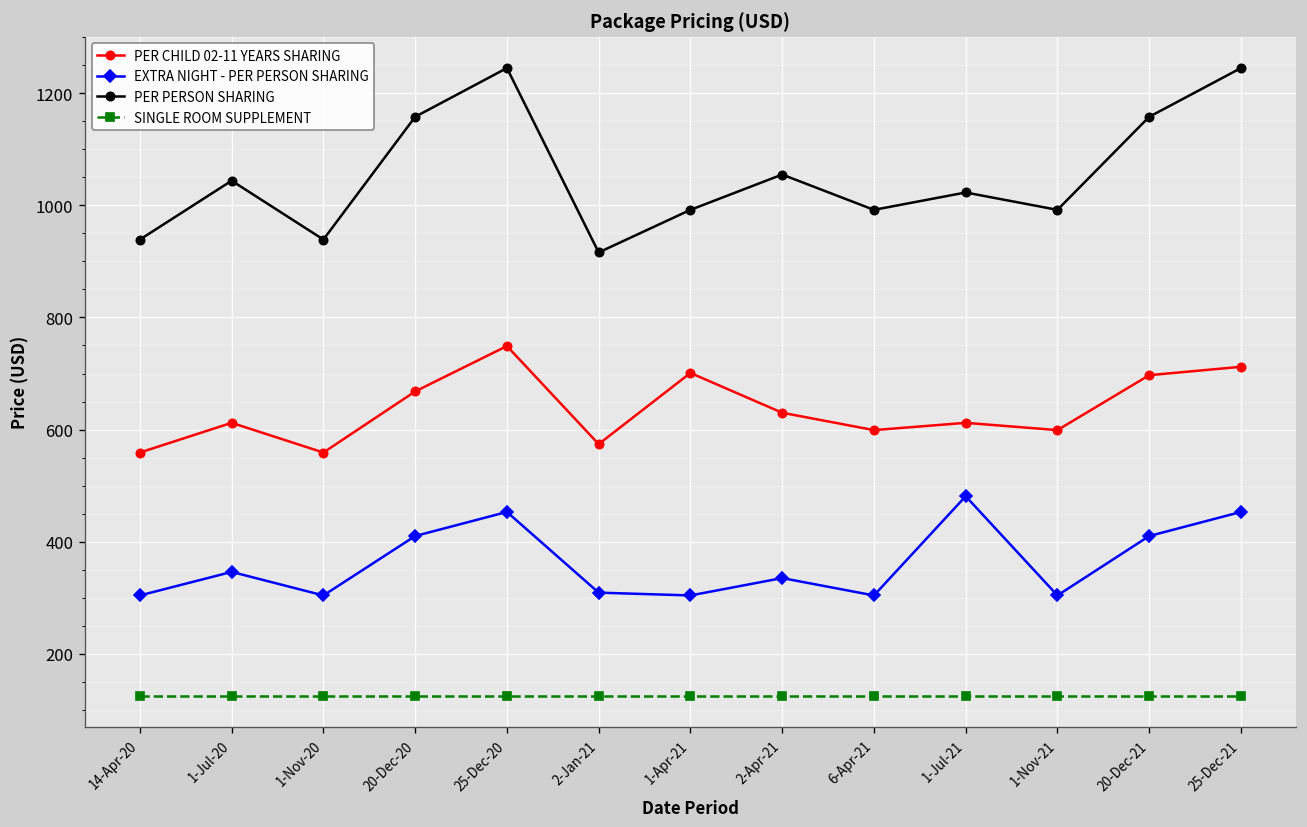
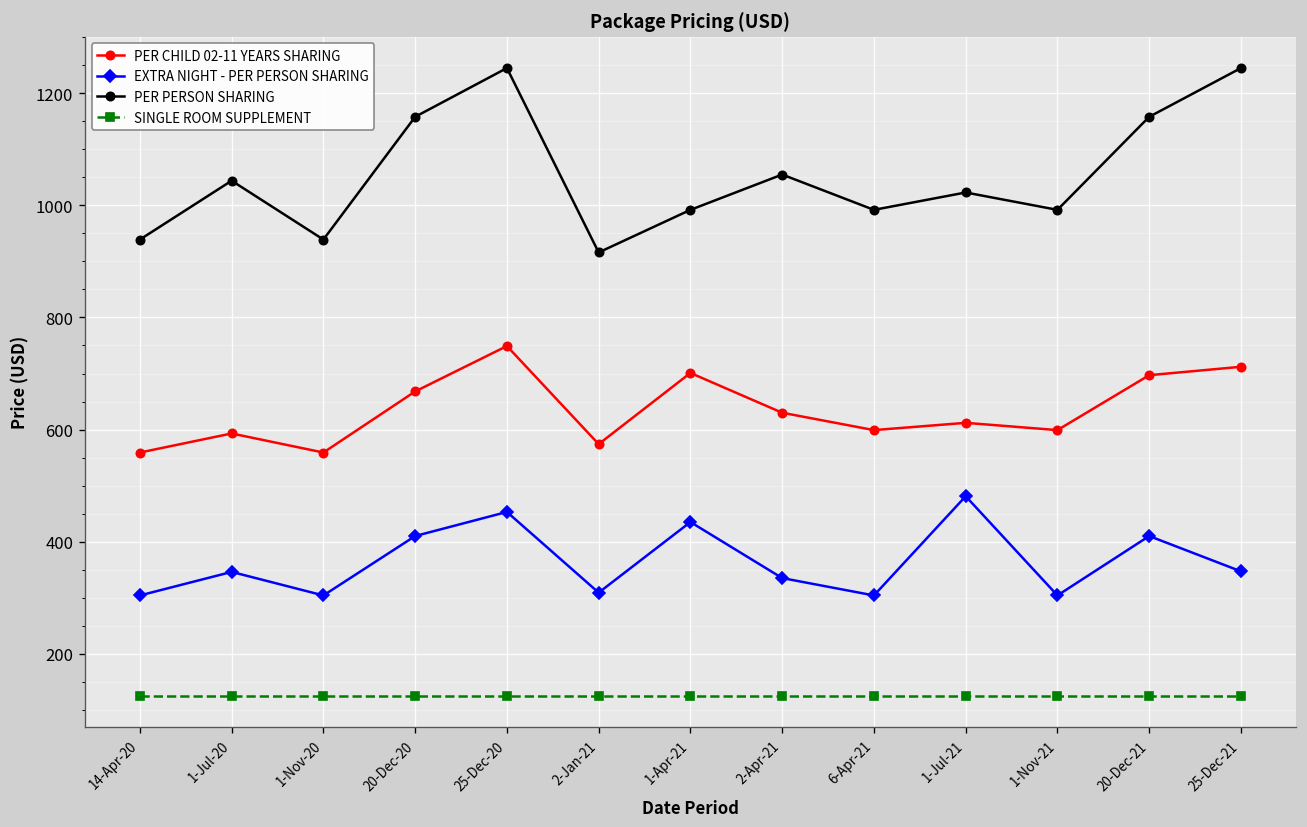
  {
    "PER CHILD 02-11 YEARS SHARING": {
      "14-Apr-20": 560,
-     "1-Jul-20": 610,
+     "1-Jul-20": 590,
      "1-Nov-20": 560,
      "20-Dec-20": 670,
      "25-Dec-20": 750,
      "2-Jan-21": 570,
      "1-Apr-21": 700,
      "2-Apr-21": 630,
      "6-Apr-21": 600,
      "1-Jul-21": 610,
      "1-Nov-21": 600,
      "20-Dec-21": 700,
      "25-Dec-21": 710
    },
    "EXTRA NIGHT - PER PERSON SHARING": {
      "14-Apr-20": 300,
      "1-Jul-20": 350,
      "1-Nov-20": 300,
      "20-Dec-20": 410,
      "25-Dec-20": 450,
      "2-Jan-21": 310,
-     "1-Apr-21": 300,
+     "1-Apr-21": 440,
      "2-Apr-21": 340,
      "6-Apr-21": 300,
      "1-Jul-21": 480,
      "1-Nov-21": 300,
      "20-Dec-21": 410,
-     "25-Dec-21": 450
+     "25-Dec-21": 350
    },
    "PER PERSON SHARING": {
      "14-Apr-20": 940,
      "1-Jul-20": 1040,
      "1-Nov-20": 940,
      "20-Dec-20": 1160,
      "25-Dec-20": 1250,
      "2-Jan-21": 920,
      "1-Apr-21": 990,
      "2-Apr-21": 1060,
      "6-Apr-21": 990,
      "1-Jul-21": 1020,
      "1-Nov-21": 990,
      "20-Dec-21": 1160,
      "25-Dec-21": 1250
    },
    "SINGLE ROOM SUPPLEMENT": {
      "14-Apr-20": 130,
      "1-Jul-20": 130,
      "1-Nov-20": 130,
      "20-Dec-20": 130,
      "25-Dec-20": 130,
      "2-Jan-21": 130,
      "1-Apr-21": 130,
      "2-Apr-21": 130,
      "6-Apr-21": 130,
      "1-Jul-21": 130,
      "1-Nov-21": 130,
      "20-Dec-21": 130,
      "25-Dec-21": 130
    }
  }
